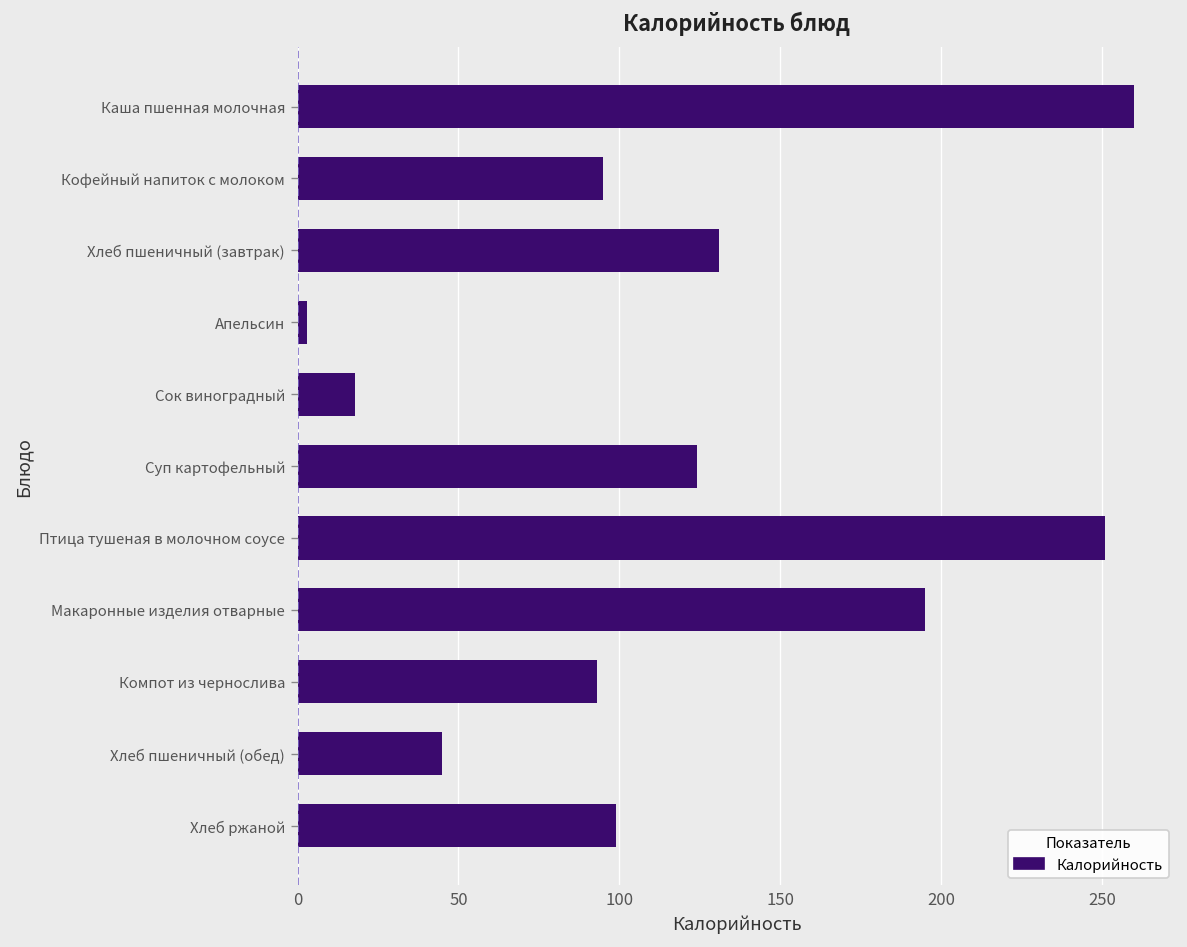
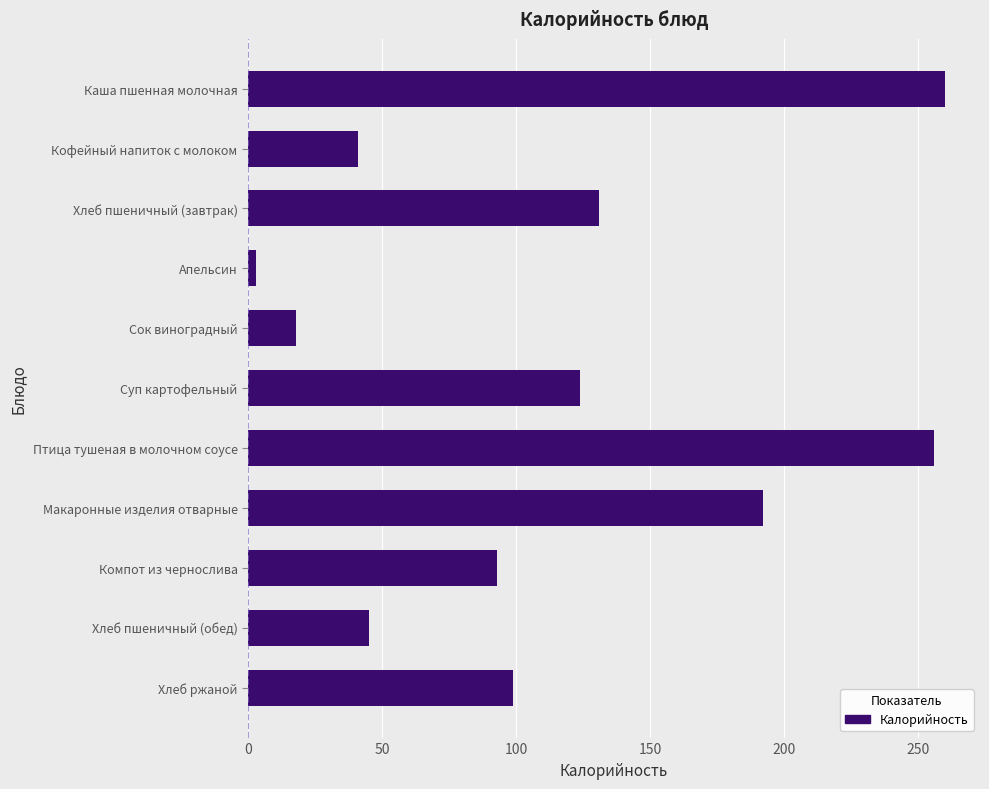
  {
    "Каша пшенная молочная": 260,
-   "Кофейный напиток с молоком": 95,
+   "Кофейный напиток с молоком": 41,
    "Хлеб пшеничный (завтрак)": 131,
    "Апельсин": 3,
    "Сок виноградный": 18,
    "Суп картофельный": 124,
-   "Птица тушеная в молочном соусе": 251,
-   "Макаронные изделия отварные": 195,
+   "Птица тушеная в молочном соусе": 256,
+   "Макаронные изделия отварные": 192,
    "Компот из чернослива": 93,
    "Хлеб пшеничный (обед)": 45,
    "Хлеб ржаной": 99
  }
